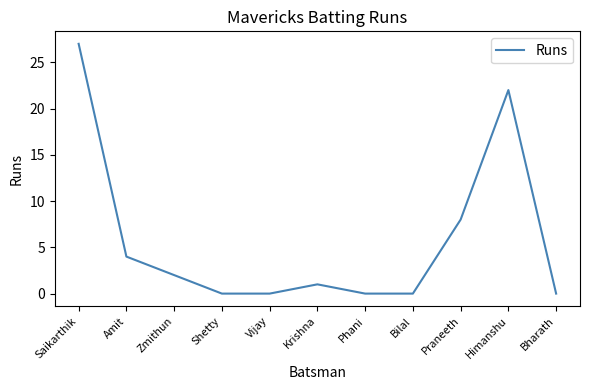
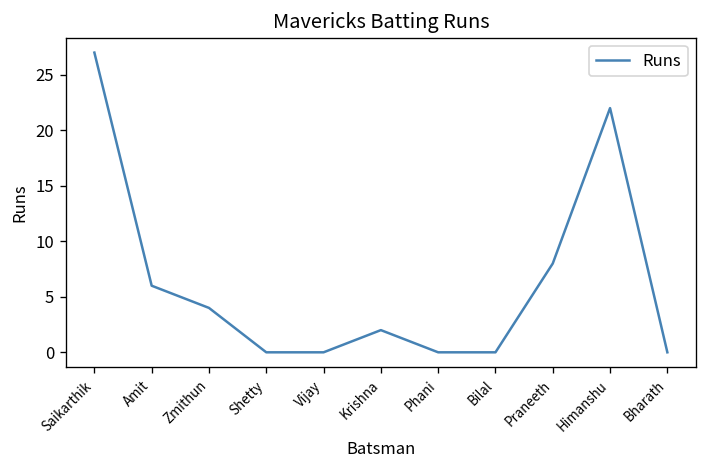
  {
    "Saikarthik": 27,
-   "Amit": 4,
-   "Zmithun": 2,
+   "Amit": 6,
+   "Zmithun": 4,
    "Shetty": 0,
    "Vijay": 0,
-   "Krishna": 1,
+   "Krishna": 2,
    "Phani": 0,
    "Bilal": 0,
    "Praneeth": 8,
    "Himanshu": 22,
    "Bharath": 0
  }
